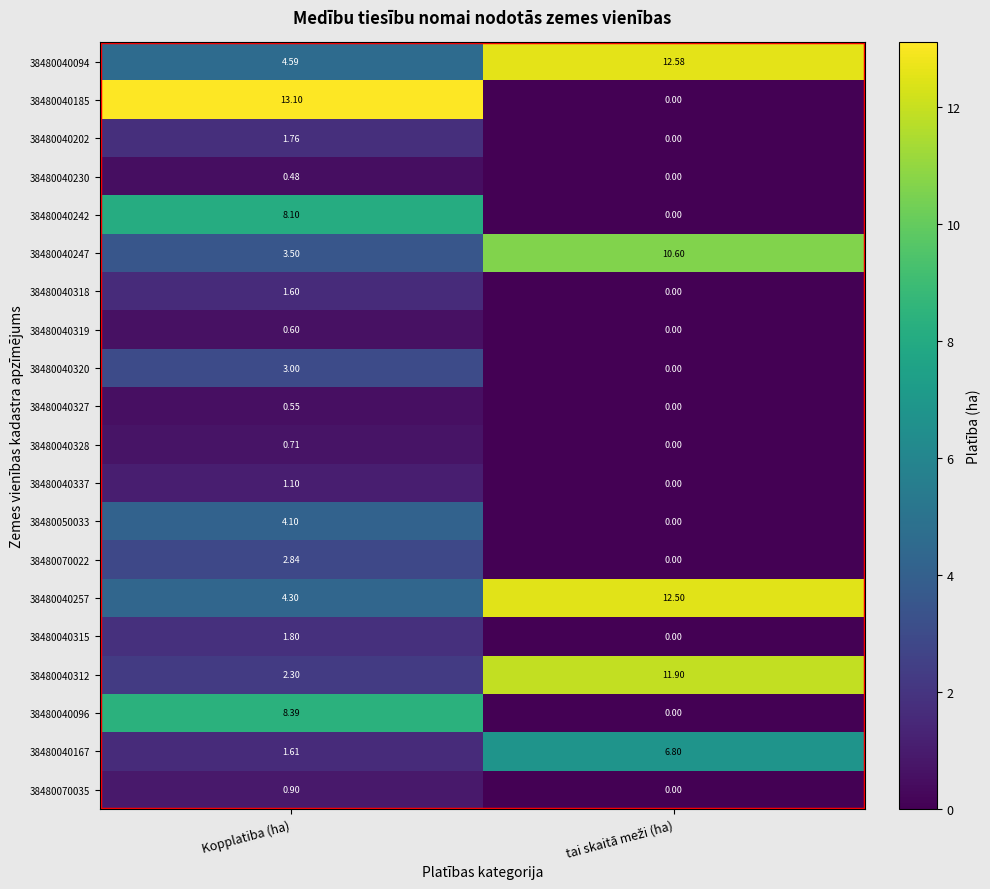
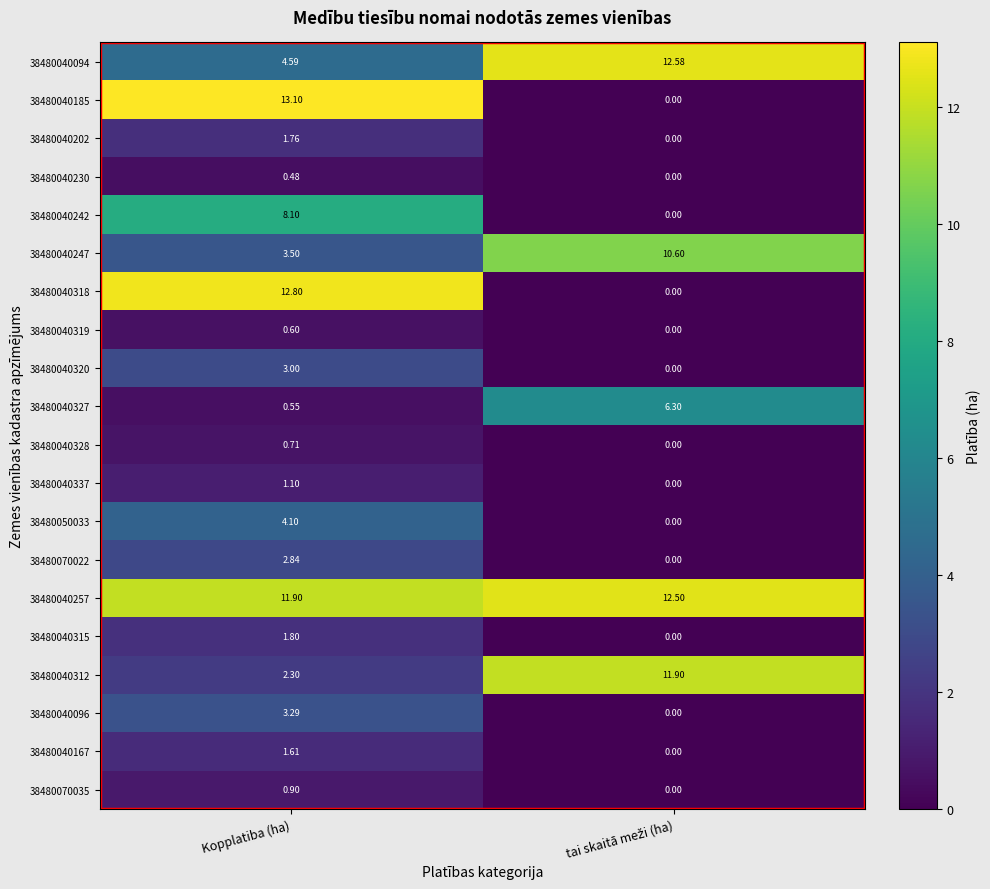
  {
    "38480040094": {
      "Kopplatiba (ha)": 4.59,
      "tai skaitā meži (ha)": 12.58
    },
    "38480040185": {
      "Kopplatiba (ha)": 13.10,
      "tai skaitā meži (ha)": 0.00
    },
    "38480040202": {
      "Kopplatiba (ha)": 1.76,
      "tai skaitā meži (ha)": 0.00
    },
    "38480040230": {
      "Kopplatiba (ha)": 0.48,
      "tai skaitā meži (ha)": 0.00
    },
    "38480040242": {
      "Kopplatiba (ha)": 8.10,
      "tai skaitā meži (ha)": 0.00
    },
    "38480040247": {
      "Kopplatiba (ha)": 3.50,
      "tai skaitā meži (ha)": 10.60
    },
    "38480040318": {
-     "Kopplatiba (ha)": 1.60,
+     "Kopplatiba (ha)": 12.80,
      "tai skaitā meži (ha)": 0.00
    },
    "38480040319": {
      "Kopplatiba (ha)": 0.60,
      "tai skaitā meži (ha)": 0.00
    },
    "38480040320": {
      "Kopplatiba (ha)": 3.00,
      "tai skaitā meži (ha)": 0.00
    },
    "38480040327": {
      "Kopplatiba (ha)": 0.55,
-     "tai skaitā meži (ha)": 0.00
+     "tai skaitā meži (ha)": 6.30
    },
    "38480040328": {
      "Kopplatiba (ha)": 0.71,
      "tai skaitā meži (ha)": 0.00
    },
    "38480040337": {
      "Kopplatiba (ha)": 1.10,
      "tai skaitā meži (ha)": 0.00
    },
    "38480050033": {
      "Kopplatiba (ha)": 4.10,
      "tai skaitā meži (ha)": 0.00
    },
    "38480070022": {
      "Kopplatiba (ha)": 2.84,
      "tai skaitā meži (ha)": 0.00
    },
    "38480040257": {
-     "Kopplatiba (ha)": 4.30,
+     "Kopplatiba (ha)": 11.90,
      "tai skaitā meži (ha)": 12.50
    },
    "38480040315": {
      "Kopplatiba (ha)": 1.80,
      "tai skaitā meži (ha)": 0.00
    },
    "38480040312": {
      "Kopplatiba (ha)": 2.30,
      "tai skaitā meži (ha)": 11.90
    },
    "38480040096": {
-     "Kopplatiba (ha)": 8.39,
+     "Kopplatiba (ha)": 3.29,
      "tai skaitā meži (ha)": 0.00
    },
    "38480040167": {
      "Kopplatiba (ha)": 1.61,
-     "tai skaitā meži (ha)": 6.80
+     "tai skaitā meži (ha)": 0.00
    },
    "38480070035": {
      "Kopplatiba (ha)": 0.90,
      "tai skaitā meži (ha)": 0.00
    }
  }
